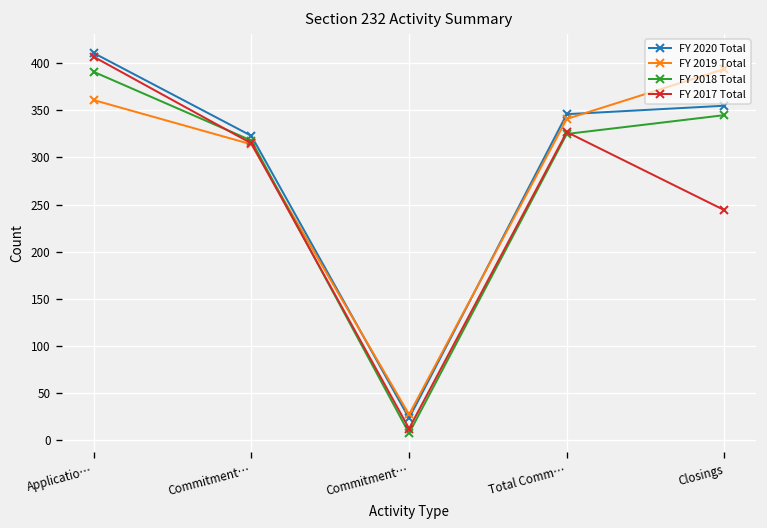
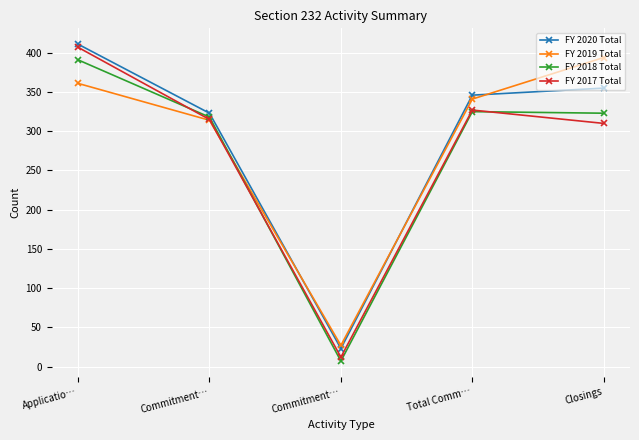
  {
    "FY 2020 Total": {
      "Applicatio…": 410,
      "Total Comm…": 350
    },
    "FY 2019 Total": {
      "Applicatio…": 360,
      "Total Comm…": 340
    },
    "FY 2018 Total": {
      "Applicatio…": 390,
-     "Closings": 350
+     "Closings": 320
    },
    "FY 2017 Total": {
      "Applicatio…": 410,
-     "Closings": 240
+     "Closings": 310
    }
  }
